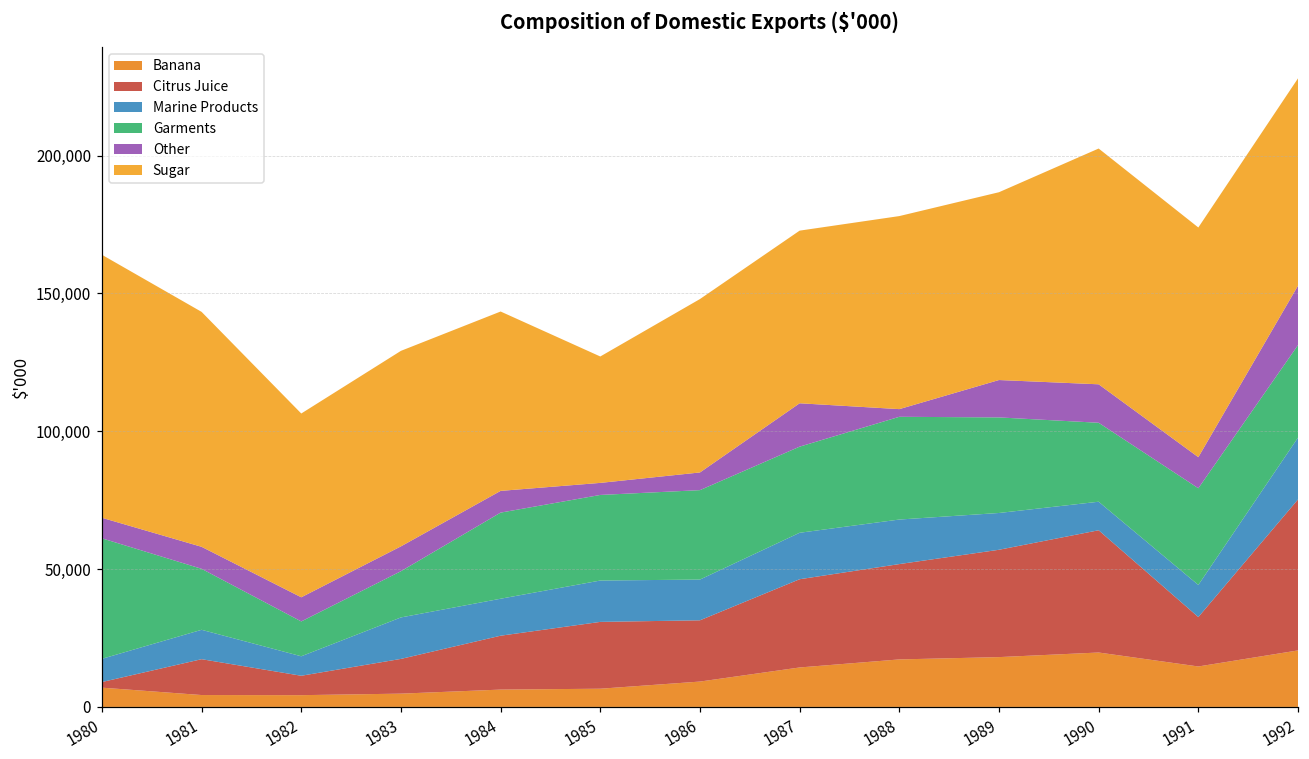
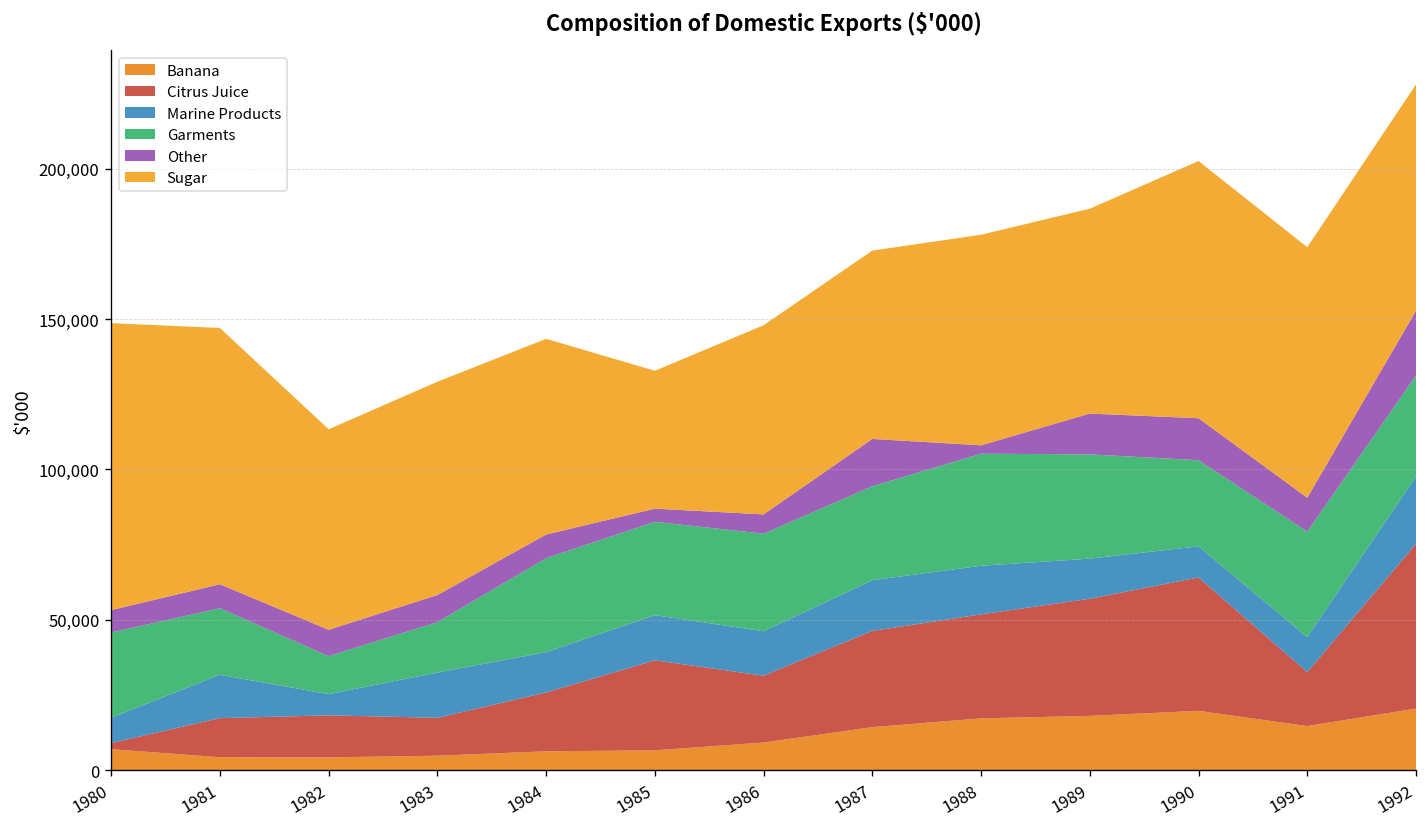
  {
    "Citrus Juice": {
      "1980": "2,000",
      "1981": "13,000",
-     "1982": "7,000",
+     "1982": "14,000",
      "1983": "13,000",
      "1984": "20,000",
-     "1985": "24,000",
+     "1985": "30,000",
      "1986": "22,000",
      "1987": "32,000",
      "1988": "35,000",
      "1989": "39,000",
      "1990": "44,000",
      "1991": "18,000",
      "1992": "55,000"
    },
    "Marine Products": {
      "1980": "8,000",
-     "1981": "11,000",
+     "1981": "14,000",
      "1982": "7,000",
      "1983": "15,000",
      "1984": "13,000",
      "1985": "15,000",
      "1986": "15,000",
      "1987": "17,000",
      "1988": "16,000",
      "1989": "13,000",
      "1990": "10,000",
      "1991": "12,000",
      "1992": "22,000"
    },
    "Garments": {
-     "1980": "44,000",
+     "1980": "28,000",
      "1981": "22,000",
      "1982": "13,000",
      "1983": "17,000",
      "1984": "31,000",
      "1985": "31,000",
      "1986": "32,000",
      "1987": "31,000",
      "1988": "37,000",
      "1989": "35,000",
      "1990": "29,000",
      "1991": "35,000",
      "1992": "34,000"
    },
    "Other": {
      "1980": "7,000",
      "1981": "8,000",
      "1982": "9,000",
      "1983": "9,000",
      "1984": "8,000",
      "1985": "4,000",
      "1986": "6,000",
      "1987": "16,000",
      "1988": "3,000",
      "1989": "14,000",
      "1990": "14,000",
      "1991": "11,000",
      "1992": "22,000"
    }
  }
